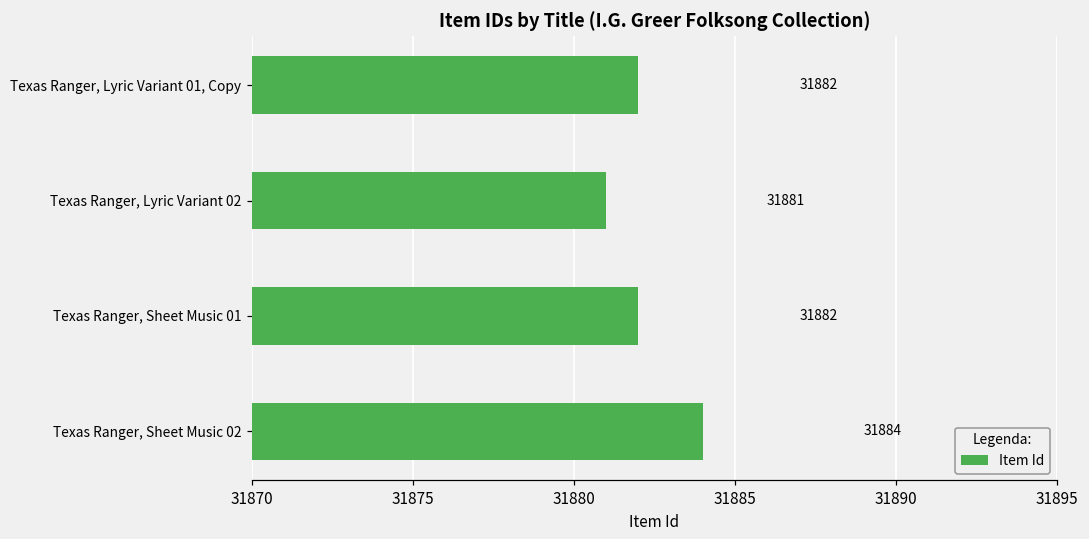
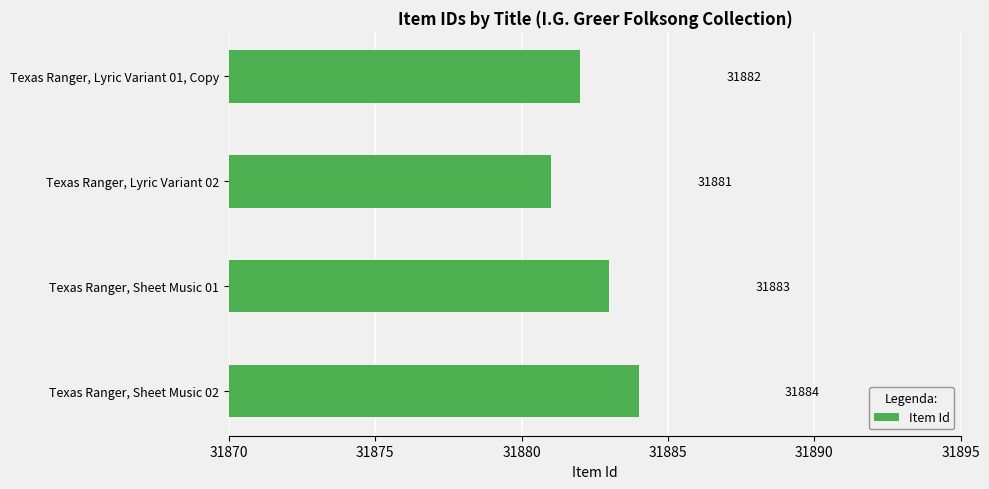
  {
-   "Texas Ranger, Sheet Music 01": 31882
+   "Texas Ranger, Sheet Music 01": 31883
  }
